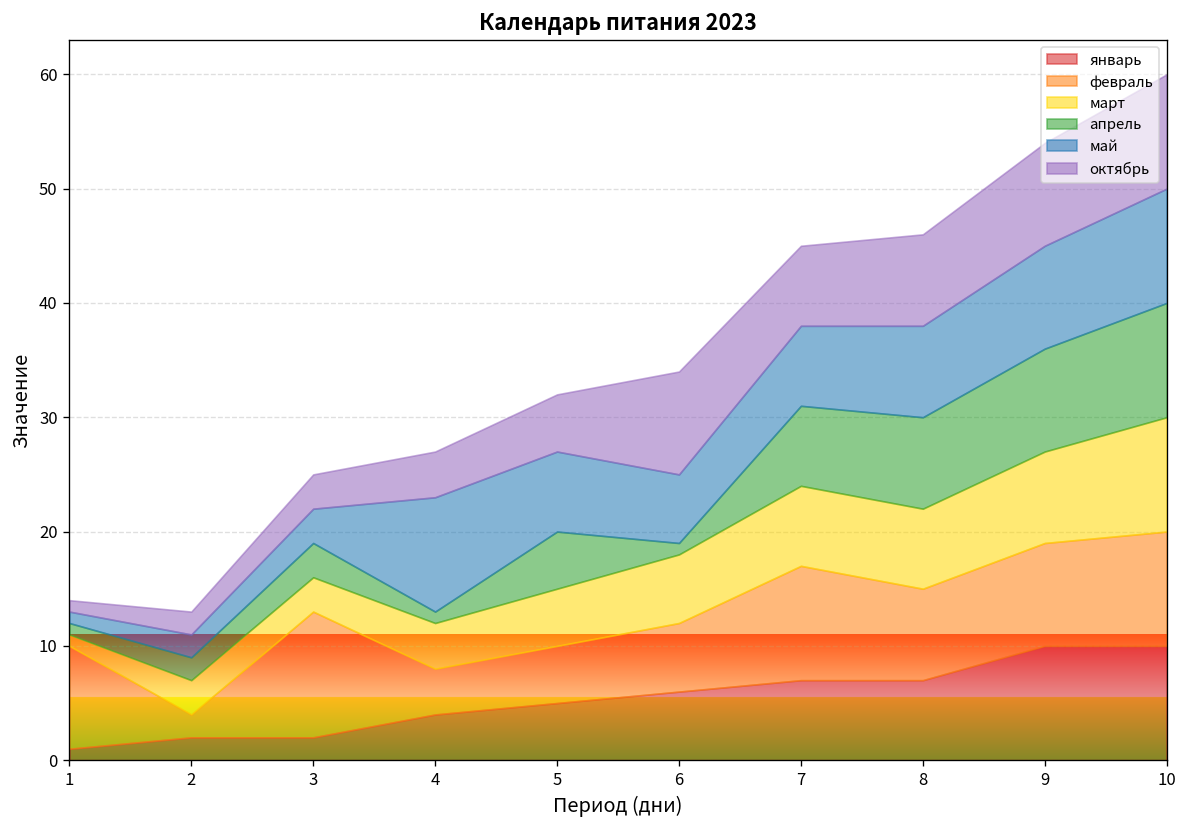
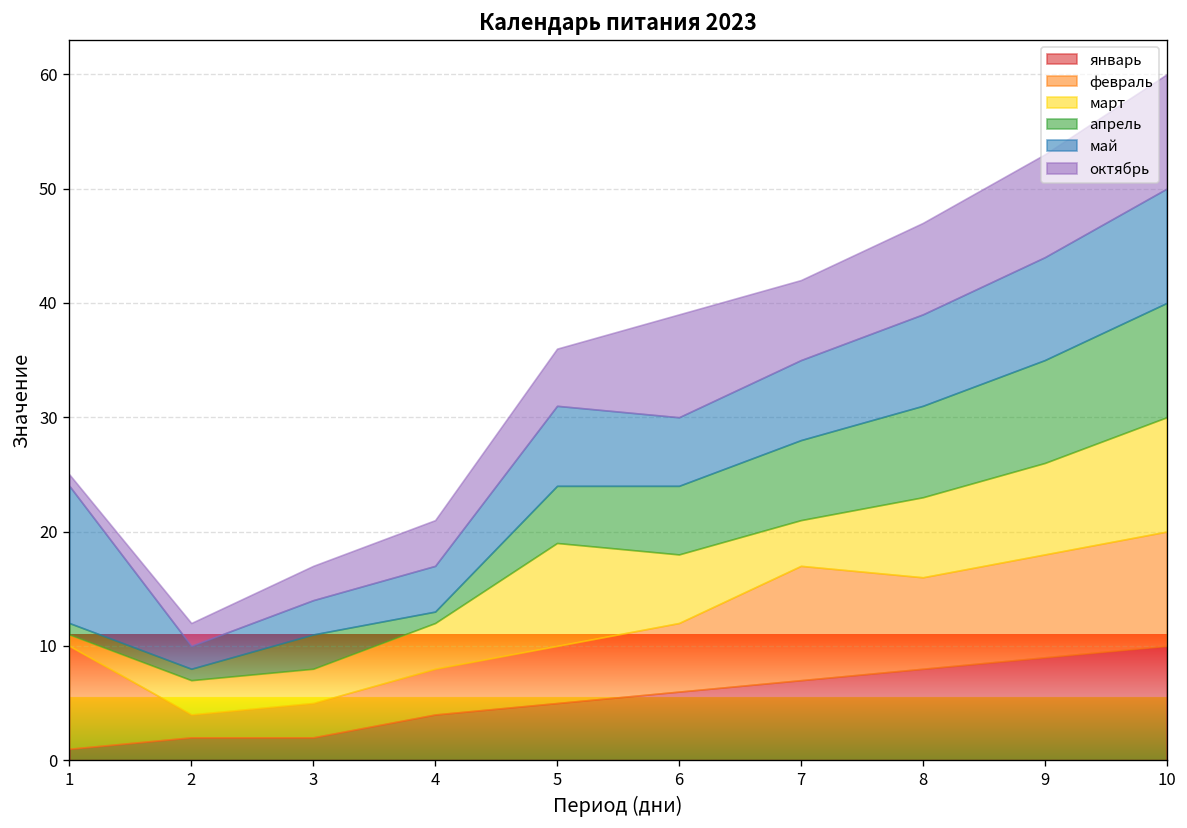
  {
    "январь": {
      "1": 1,
      "2": 2,
      "3": 2,
      "4": 4,
      "5": 5,
      "6": 6,
      "7": 7,
-     "8": 7,
-     "9": 10,
+     "8": 8,
+     "9": 9,
      "10": 10
    },
    "февраль": {
      "1": 9,
      "2": 2,
-     "3": 11,
+     "3": 3,
      "4": 4,
      "5": 5,
      "6": 6,
      "7": 10,
      "8": 8,
      "9": 9,
      "10": 10
    },
    "март": {
      "1": 1,
      "2": 3,
      "3": 3,
      "4": 4,
-     "5": 5,
+     "5": 9,
      "6": 6,
-     "7": 7,
+     "7": 4,
      "8": 7,
      "9": 8,
      "10": 10
    },
    "апрель": {
      "1": 1,
-     "2": 2,
+     "2": 1,
      "3": 3,
      "4": 1,
      "5": 5,
-     "6": 1,
+     "6": 6,
      "7": 7,
      "8": 8,
      "9": 9,
      "10": 10
    },
    "май": {
-     "1": 1,
+     "1": 12,
      "2": 2,
      "3": 3,
-     "4": 10,
+     "4": 4,
      "5": 7,
      "6": 6,
      "7": 7,
      "8": 8,
      "9": 9,
      "10": 10
    },
    "октябрь": {
      "1": 1,
      "2": 2,
      "3": 3,
      "4": 4,
      "5": 5,
      "6": 9,
      "7": 7,
      "8": 8,
      "10": 10
    }
  }
